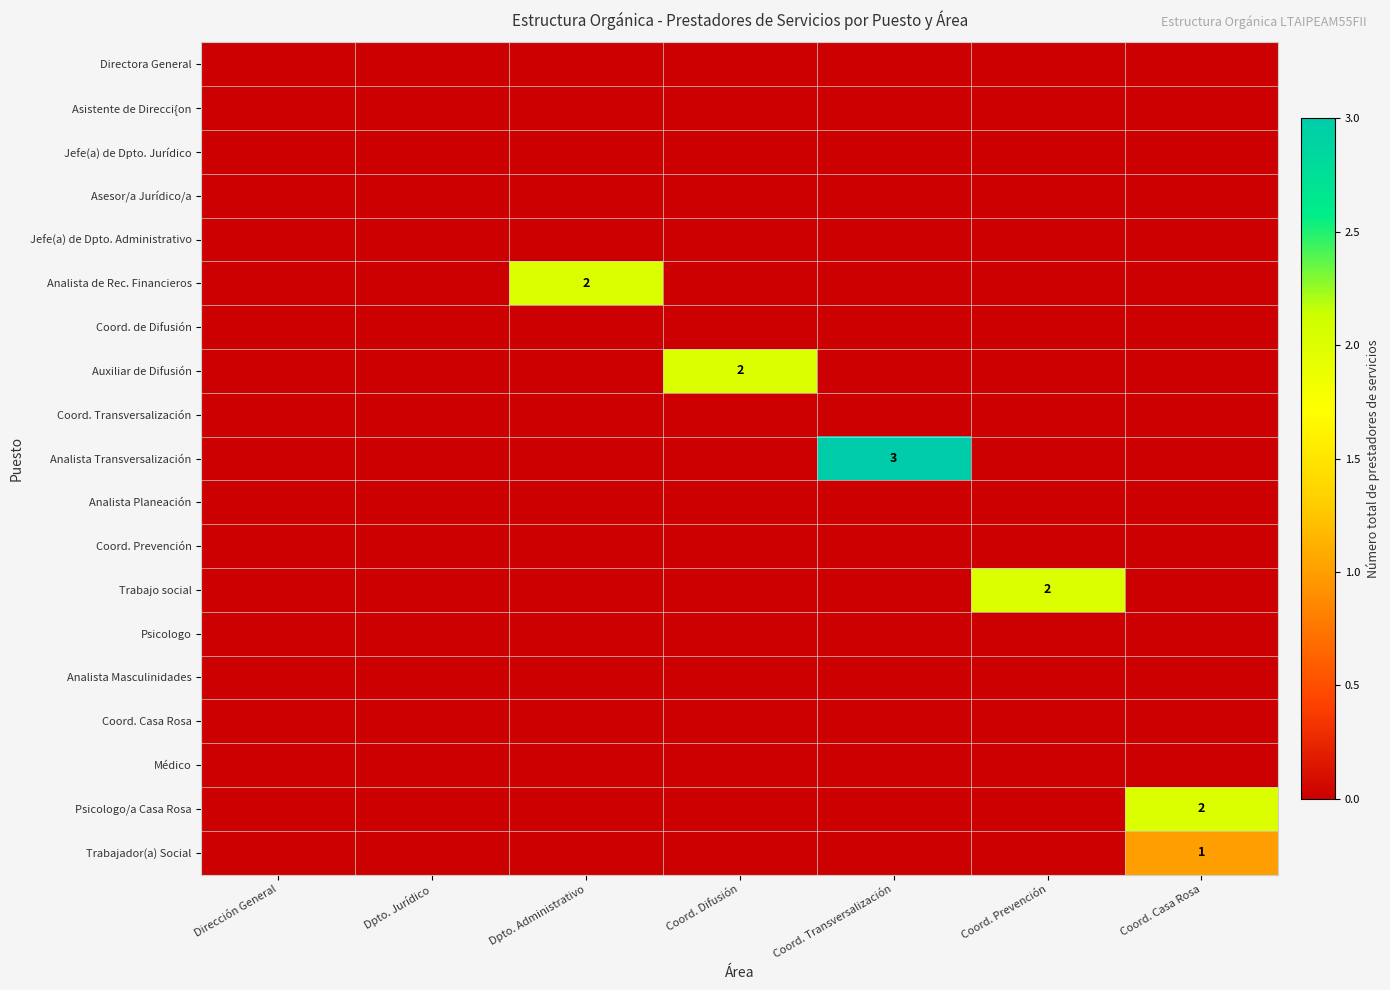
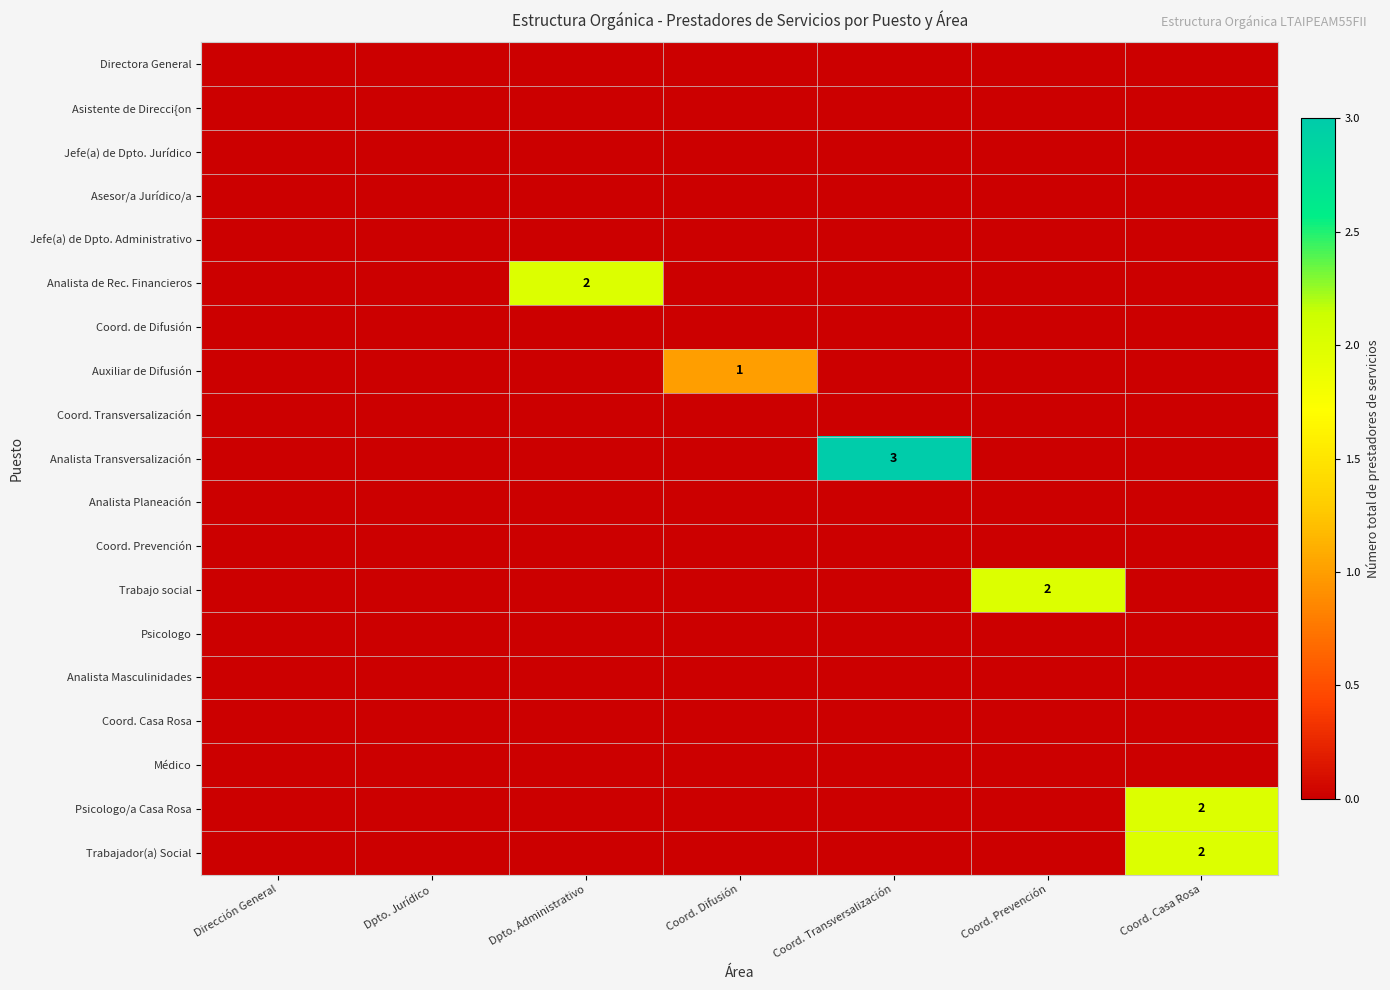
  {
    "Analista de Rec. Financieros": {
      "Dpto. Administrativo": 2
    },
    "Auxiliar de Difusión": {
-     "Coord. Difusión": 2
+     "Coord. Difusión": 1
    },
    "Analista Transversalización": {
      "Coord. Transversalización": 3
    },
    "Trabajo social": {
      "Coord. Prevención": 2
    },
    "Psicologo/a Casa Rosa": {
      "Coord. Casa Rosa": 2
    },
    "Trabajador(a) Social": {
-     "Coord. Casa Rosa": 1
+     "Coord. Casa Rosa": 2
    }
  }
